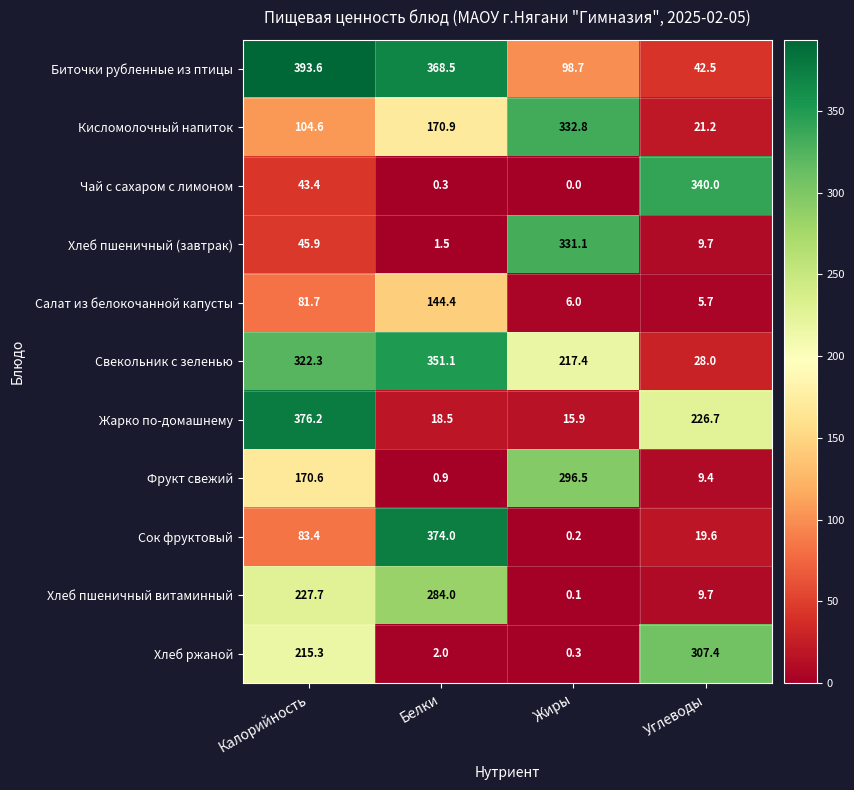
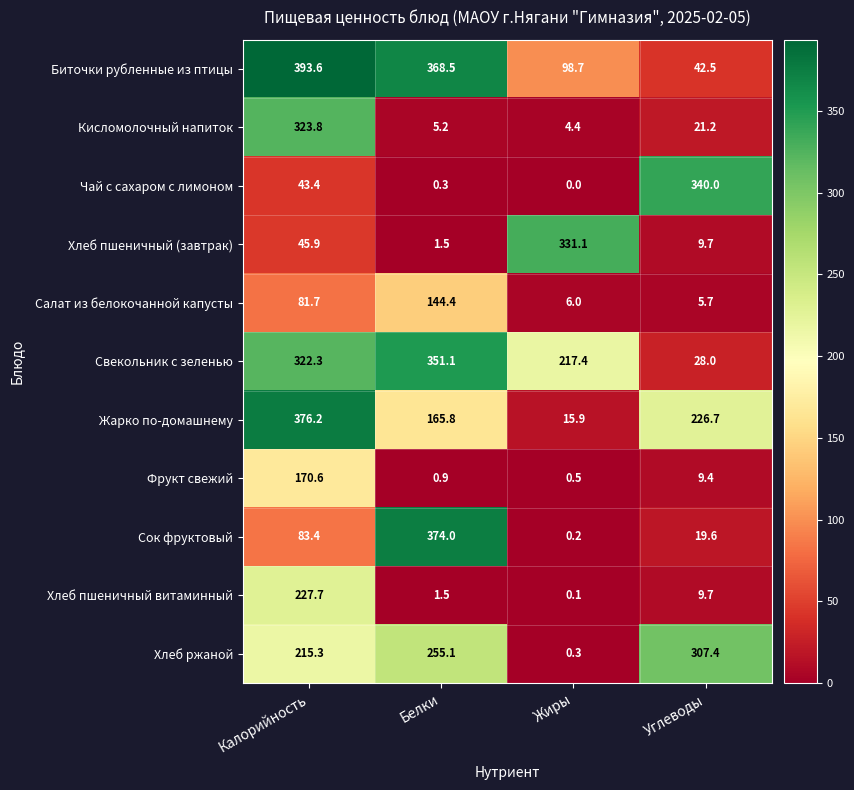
  {
    "Биточки рубленные из птицы": {
      "Калорийность": 393.6,
      "Белки": 368.5,
      "Жиры": 98.7,
      "Углеводы": 42.5
    },
    "Кисломолочный напиток": {
-     "Калорийность": 104.6,
-     "Белки": 170.9,
-     "Жиры": 332.8,
+     "Калорийность": 323.8,
+     "Белки": 5.2,
+     "Жиры": 4.4,
      "Углеводы": 21.2
    },
    "Чай с сахаром с лимоном": {
      "Калорийность": 43.4,
      "Белки": 0.3,
      "Жиры": 0.0,
      "Углеводы": 340.0
    },
    "Хлеб пшеничный (завтрак)": {
      "Калорийность": 45.9,
      "Белки": 1.5,
      "Жиры": 331.1,
      "Углеводы": 9.7
    },
    "Салат из белокочанной капусты": {
      "Калорийность": 81.7,
      "Белки": 144.4,
      "Жиры": 6.0,
      "Углеводы": 5.7
    },
    "Свекольник с зеленью": {
      "Калорийность": 322.3,
      "Белки": 351.1,
      "Жиры": 217.4,
      "Углеводы": 28.0
    },
    "Жарко по-домашнему": {
      "Калорийность": 376.2,
-     "Белки": 18.5,
+     "Белки": 165.8,
      "Жиры": 15.9,
      "Углеводы": 226.7
    },
    "Фрукт свежий": {
      "Калорийность": 170.6,
      "Белки": 0.9,
-     "Жиры": 296.5,
+     "Жиры": 0.5,
      "Углеводы": 9.4
    },
    "Сок фруктовый": {
      "Калорийность": 83.4,
      "Белки": 374.0,
      "Жиры": 0.2,
      "Углеводы": 19.6
    },
    "Хлеб пшеничный витаминный": {
      "Калорийность": 227.7,
-     "Белки": 284.0,
+     "Белки": 1.5,
      "Жиры": 0.1,
      "Углеводы": 9.7
    },
    "Хлеб ржаной": {
      "Калорийность": 215.3,
-     "Белки": 2.0,
+     "Белки": 255.1,
      "Жиры": 0.3,
      "Углеводы": 307.4
    }
  }
